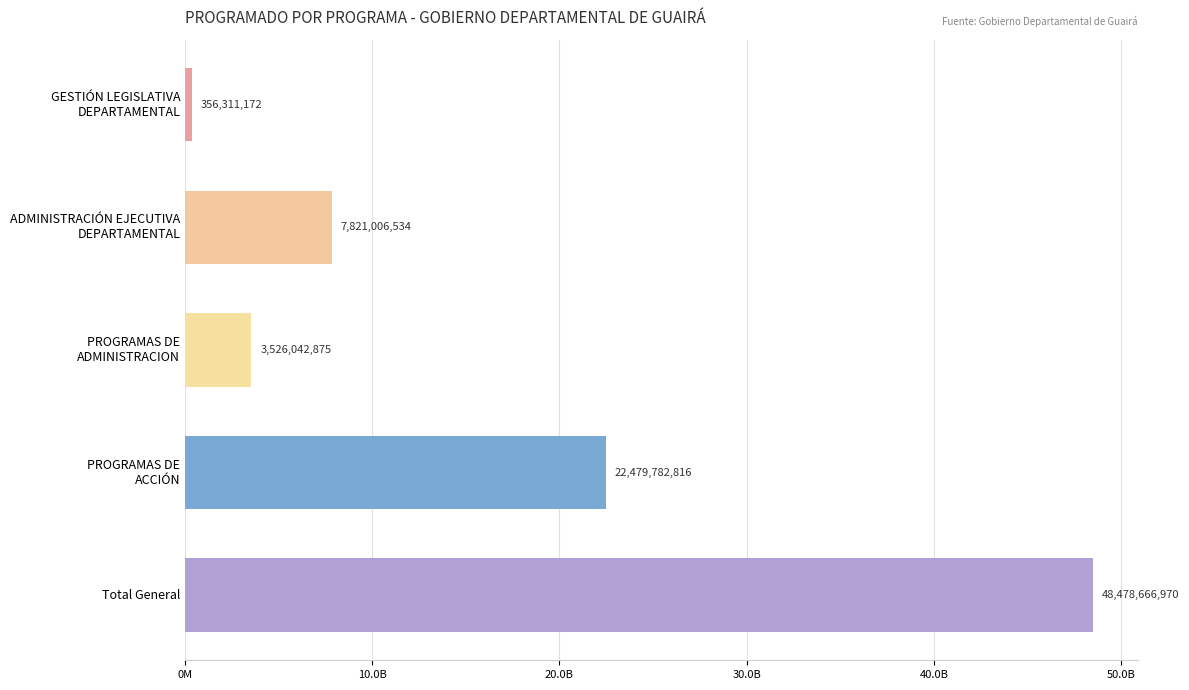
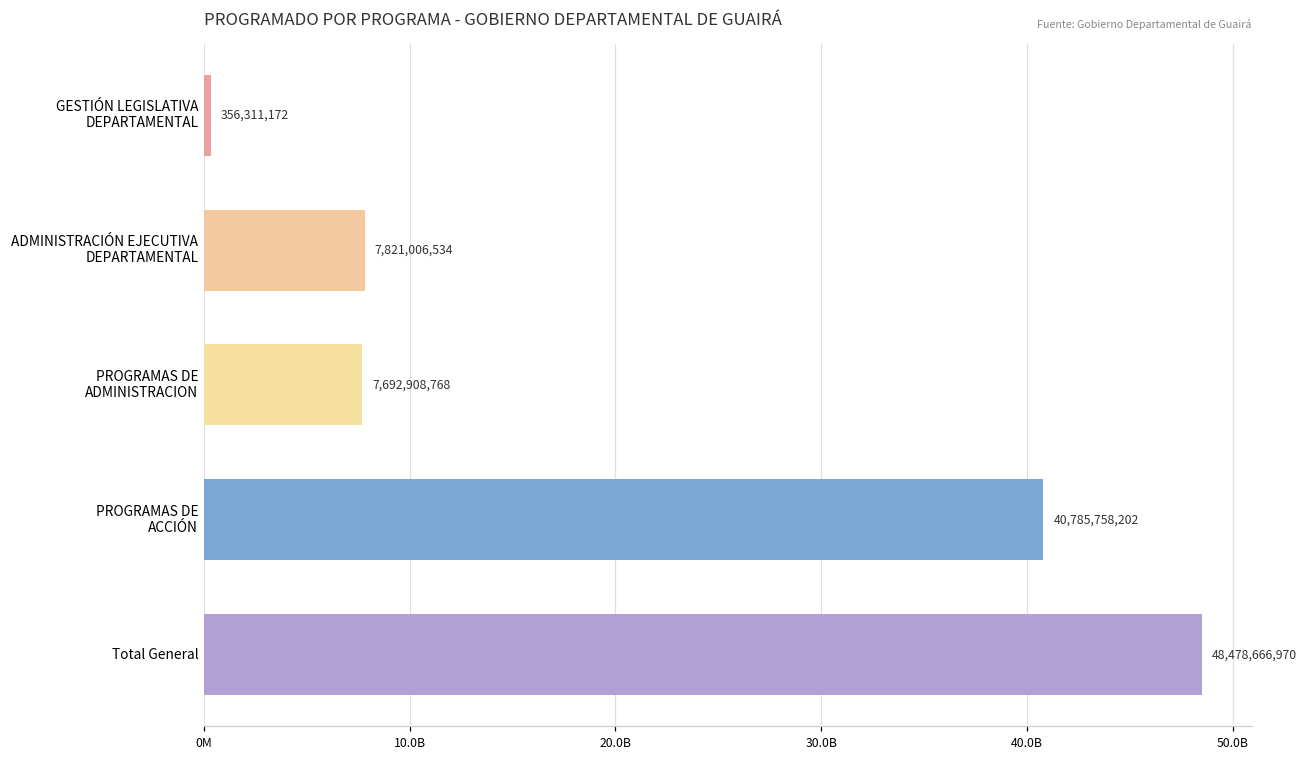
  {
    "GESTIÓN LEGISLATIVA DEPARTAMENTAL": "356,311,172",
    "ADMINISTRACIÓN EJECUTIVA DEPARTAMENTAL": "7,821,006,534",
-   "PROGRAMAS DE ADMINISTRACION": "3,526,042,875",
-   "PROGRAMAS DE ACCIÓN": "22,479,782,816",
+   "PROGRAMAS DE ADMINISTRACION": "7,692,908,768",
+   "PROGRAMAS DE ACCIÓN": "40,785,758,202",
    "Total General": "48,478,666,970"
  }
